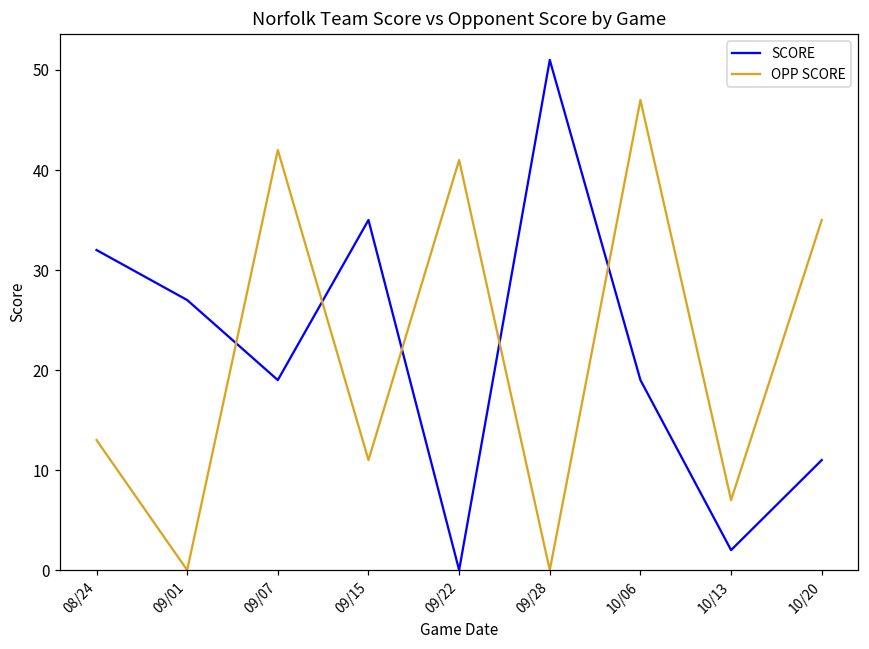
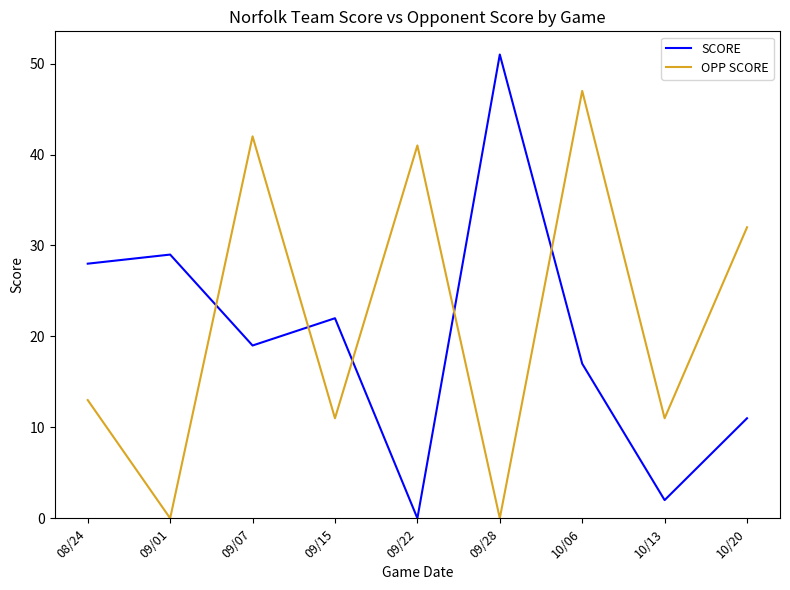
  {
    "SCORE": {
-     "08/24": 32,
-     "09/01": 27,
+     "08/24": 28,
+     "09/01": 29,
      "09/07": 19,
-     "09/15": 35,
+     "09/15": 22,
      "09/22": 0,
      "09/28": 51,
-     "10/06": 19,
+     "10/06": 17,
      "10/13": 2,
      "10/20": 11
    },
    "OPP SCORE": {
      "08/24": 13,
      "09/01": 0,
      "09/07": 42,
      "09/15": 11,
      "09/22": 41,
      "09/28": 0,
      "10/06": 47,
-     "10/13": 7,
-     "10/20": 35
+     "10/13": 11,
+     "10/20": 32
    }
  }
